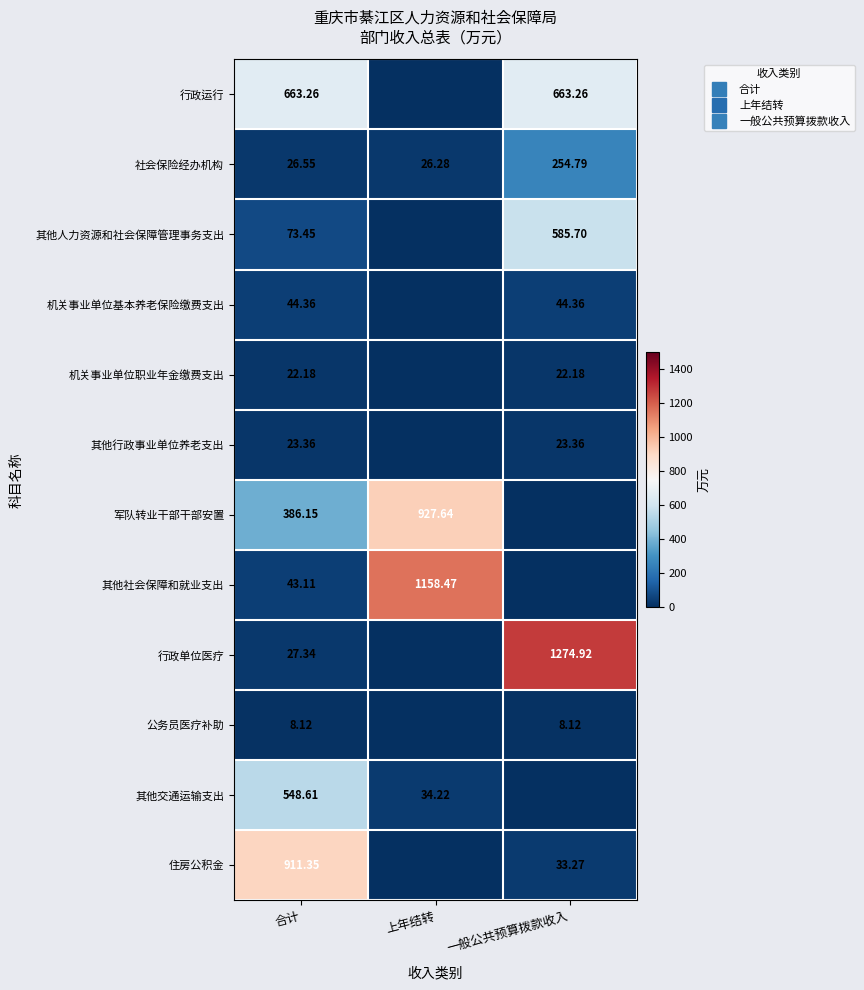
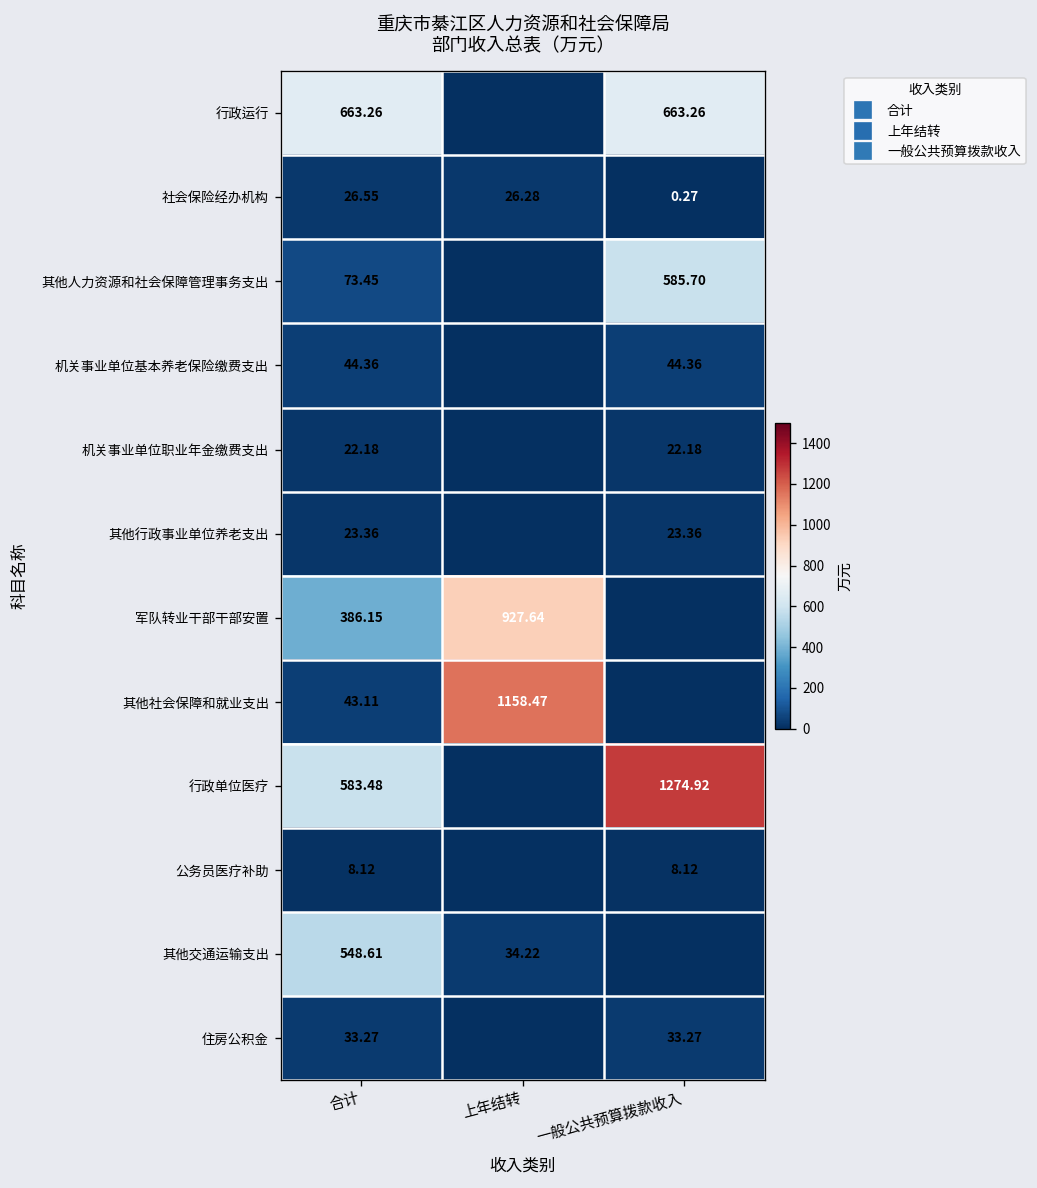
  {
    "行政运行": {
      "合计": 663.26,
      "一般公共预算拨款收入": 663.26
    },
    "社会保险经办机构": {
      "合计": 26.55,
      "上年结转": 26.28,
-     "一般公共预算拨款收入": 254.79
+     "一般公共预算拨款收入": 0.27
    },
    "其他人力资源和社会保障管理事务支出": {
      "合计": 73.45,
      "一般公共预算拨款收入": 585.70
    },
    "机关事业单位基本养老保险缴费支出": {
      "合计": 44.36,
      "一般公共预算拨款收入": 44.36
    },
    "机关事业单位职业年金缴费支出": {
      "合计": 22.18,
      "一般公共预算拨款收入": 22.18
    },
    "其他行政事业单位养老支出": {
      "合计": 23.36,
      "一般公共预算拨款收入": 23.36
    },
    "军队转业干部干部安置": {
      "合计": 386.15,
      "上年结转": 927.64
    },
    "其他社会保障和就业支出": {
      "合计": 43.11,
      "上年结转": 1158.47
    },
    "行政单位医疗": {
-     "合计": 27.34,
+     "合计": 583.48,
      "一般公共预算拨款收入": 1274.92
    },
    "公务员医疗补助": {
      "合计": 8.12,
      "一般公共预算拨款收入": 8.12
    },
    "其他交通运输支出": {
      "合计": 548.61,
      "上年结转": 34.22
    },
    "住房公积金": {
-     "合计": 911.35,
+     "合计": 33.27,
      "一般公共预算拨款收入": 33.27
    }
  }
